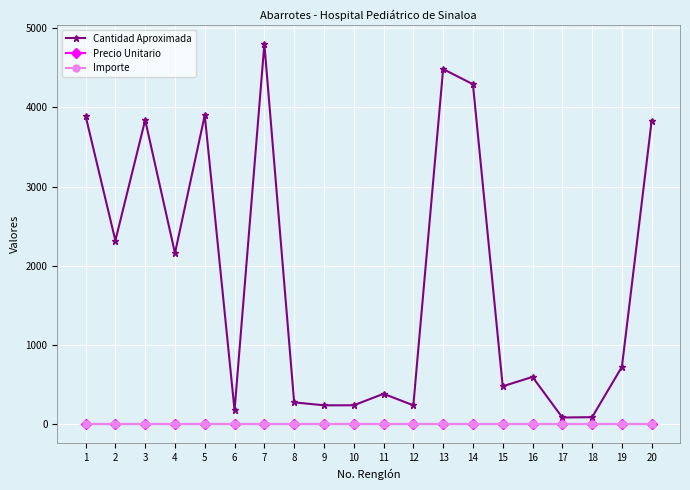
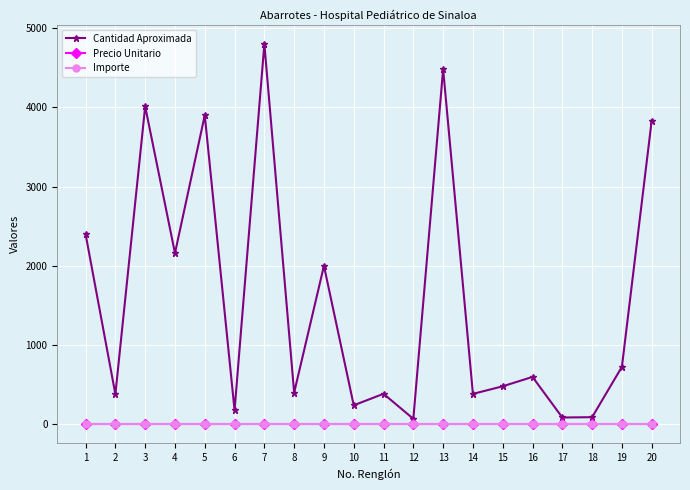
  {
    "Cantidad Aproximada": {
-     "1": 3900,
-     "2": 2300,
-     "3": 3800,
+     "1": 2400,
+     "2": 400,
+     "3": 4000,
      "4": 2200,
      "5": 3900,
      "6": 200,
      "7": 4800,
-     "8": 300,
-     "9": 200,
+     "8": 400,
+     "9": 2000,
      "10": 200,
      "11": 400,
-     "12": 200,
+     "12": 100,
      "13": 4500,
-     "14": 4300,
+     "14": 400,
      "15": 500,
      "16": 600,
      "17": 100,
      "18": 100,
      "19": 700,
      "20": 3800
    },
    "Importe": {
      "1": 0,
      "2": 0,
      "3": 0,
      "4": 0,
      "5": 0,
      "6": 0,
      "7": 0,
      "8": 0,
      "9": 0,
      "10": 0,
      "11": 0,
      "12": 0,
      "13": 0,
      "14": 0,
      "15": 0,
      "16": 0,
      "17": 0,
      "18": 0,
      "19": 0,
      "20": 0
    }
  }
